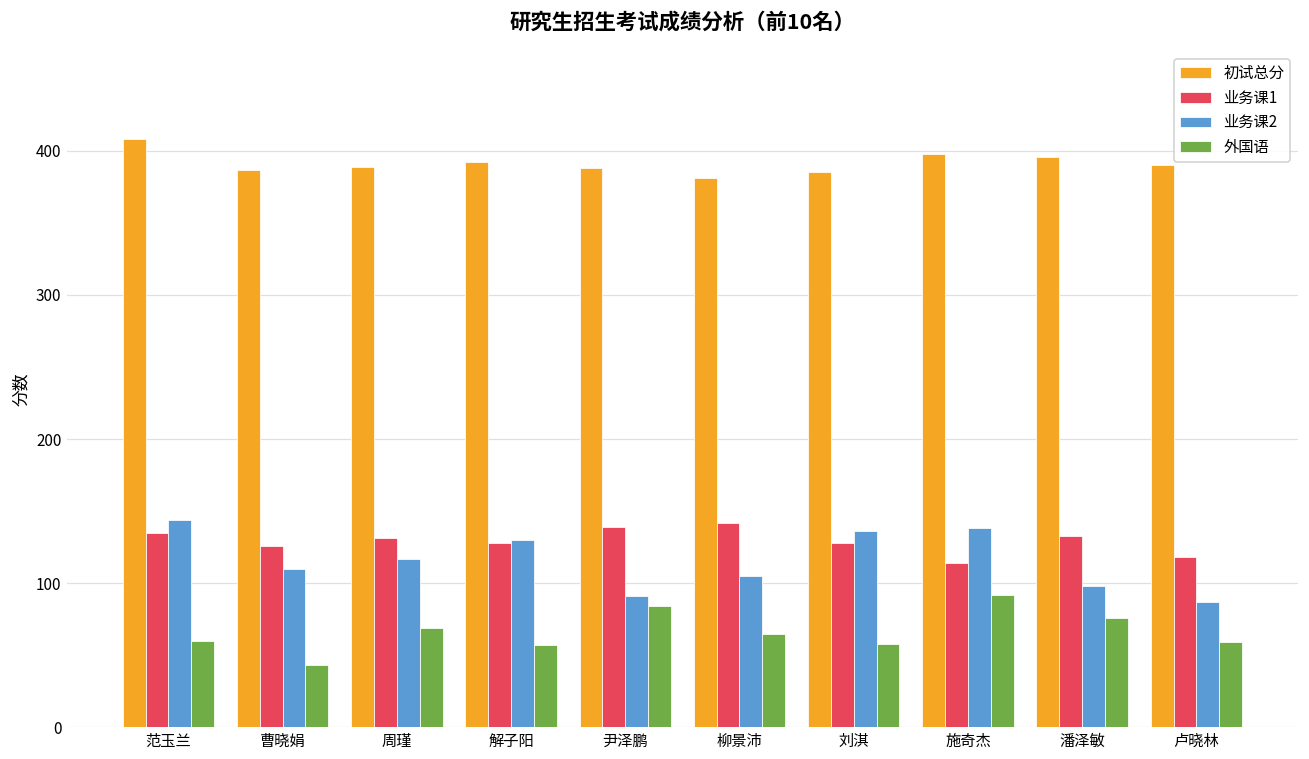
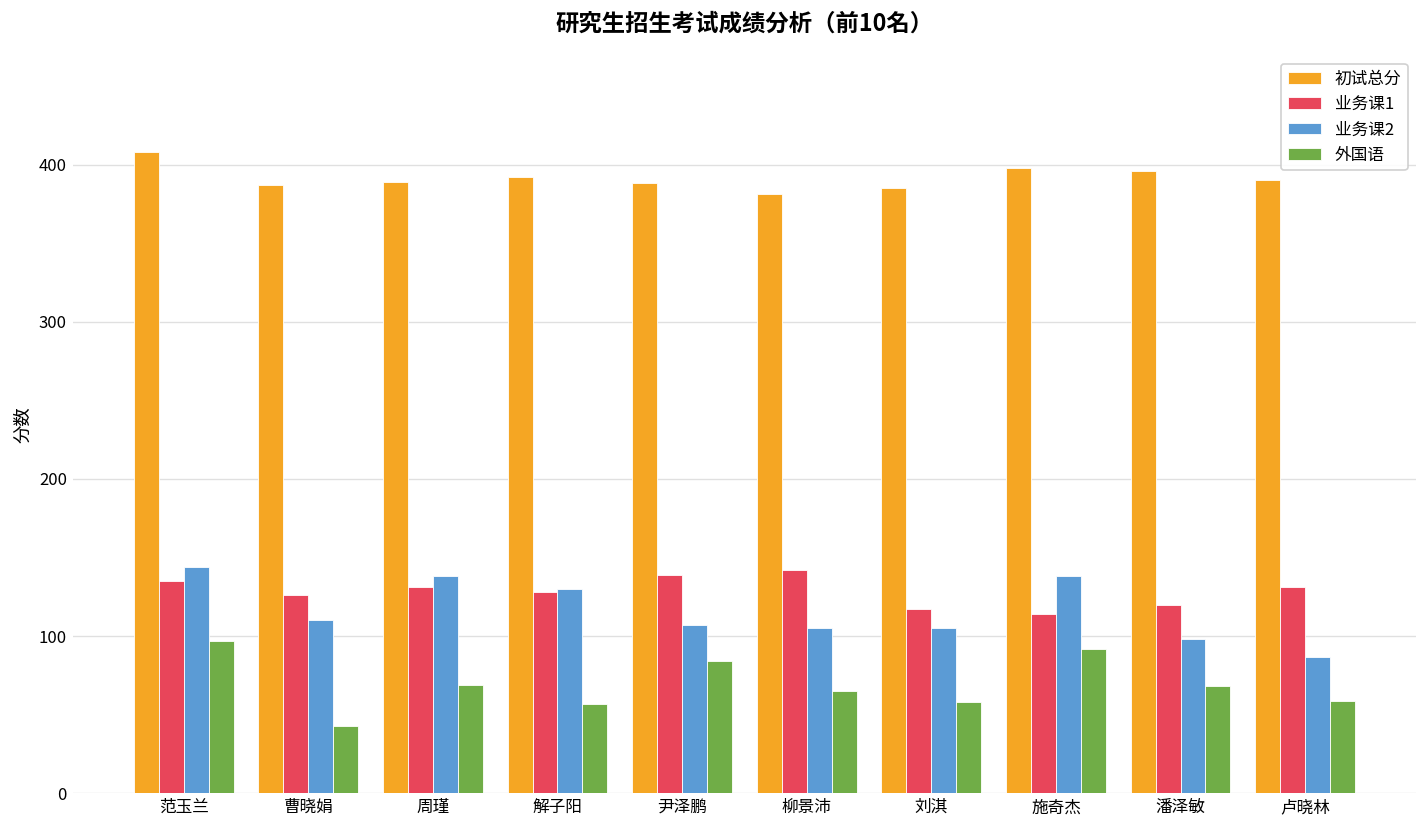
  {
    "初试总分": {
      "范玉兰": 408,
      "曹晓娟": 387,
      "周瑾": 389,
      "解子阳": 392,
      "尹泽鹏": 388,
      "柳景沛": 381,
      "刘淇": 385,
      "施奇杰": 398,
      "潘泽敏": 396,
      "卢晓林": 390
    },
    "业务课1": {
      "范玉兰": 135,
      "曹晓娟": 126,
      "周瑾": 131,
      "解子阳": 128,
      "尹泽鹏": 139,
      "柳景沛": 142,
-     "刘淇": 128,
+     "刘淇": 117,
      "施奇杰": 114,
-     "潘泽敏": 133,
-     "卢晓林": 118
+     "潘泽敏": 120,
+     "卢晓林": 131
    },
    "业务课2": {
      "范玉兰": 144,
      "曹晓娟": 110,
-     "周瑾": 117,
+     "周瑾": 138,
      "解子阳": 130,
-     "尹泽鹏": 91,
+     "尹泽鹏": 107,
      "柳景沛": 105,
-     "刘淇": 136,
+     "刘淇": 105,
      "施奇杰": 138,
      "潘泽敏": 98,
      "卢晓林": 87
    },
    "外国语": {
-     "范玉兰": 60,
+     "范玉兰": 97,
      "曹晓娟": 43,
      "周瑾": 69,
      "解子阳": 57,
      "尹泽鹏": 84,
      "柳景沛": 65,
      "刘淇": 58,
      "施奇杰": 92,
-     "潘泽敏": 76,
+     "潘泽敏": 68,
      "卢晓林": 59
    }
  }
